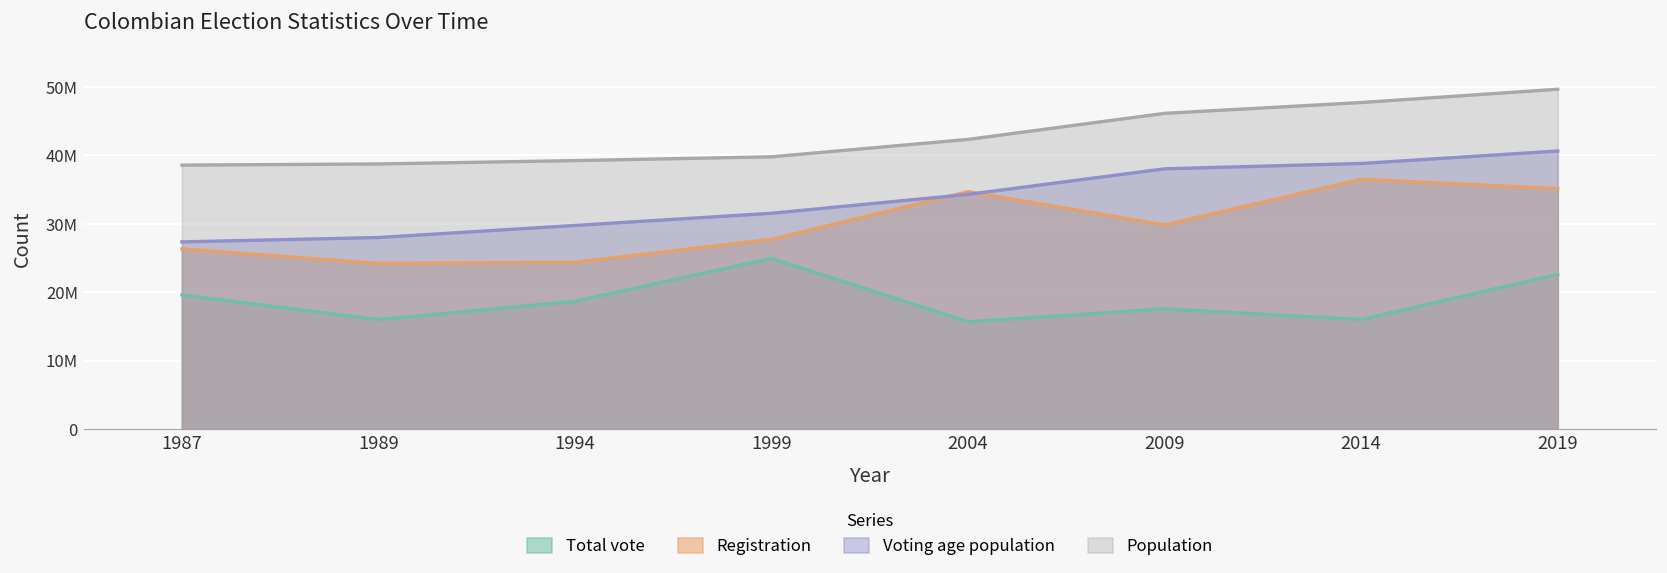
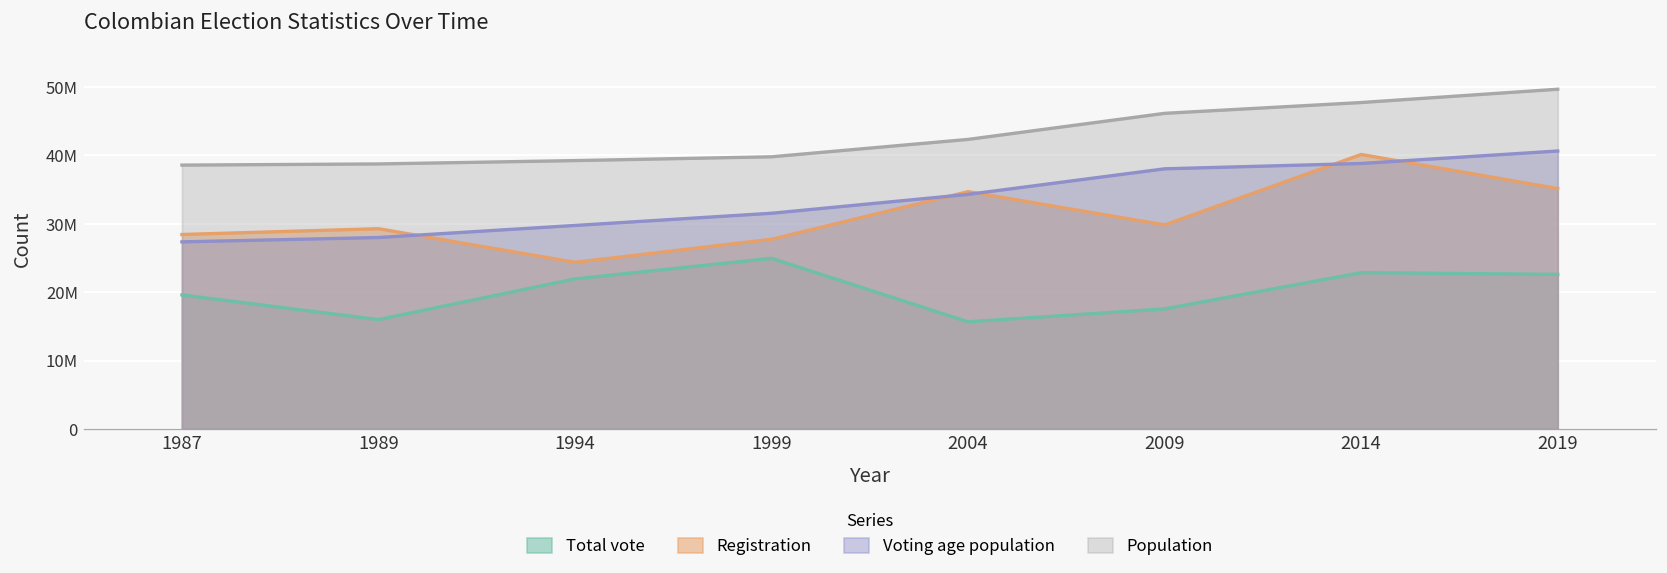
  {
    "Total vote": {
      "1987": 20000000,
      "1989": 16000000,
-     "1994": 19000000,
+     "1994": 22000000,
      "1999": 25000000,
      "2004": 16000000,
      "2009": 18000000,
-     "2014": 16000000,
+     "2014": 23000000,
      "2019": 23000000
    },
    "Registration": {
-     "1987": 26000000,
-     "1989": 24000000,
+     "1987": 28000000,
+     "1989": 29000000,
      "1994": 24000000,
      "1999": 28000000,
      "2009": 30000000,
-     "2014": 37000000,
+     "2014": 40000000,
      "2019": 35000000
    }
  }
